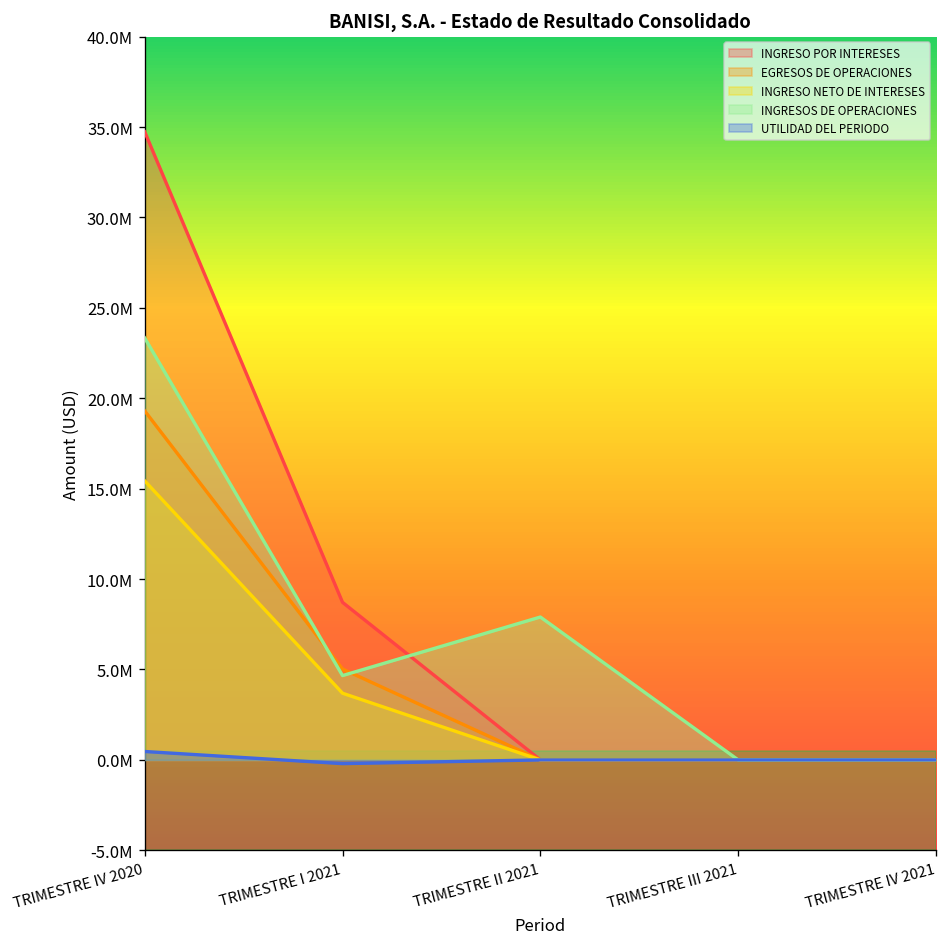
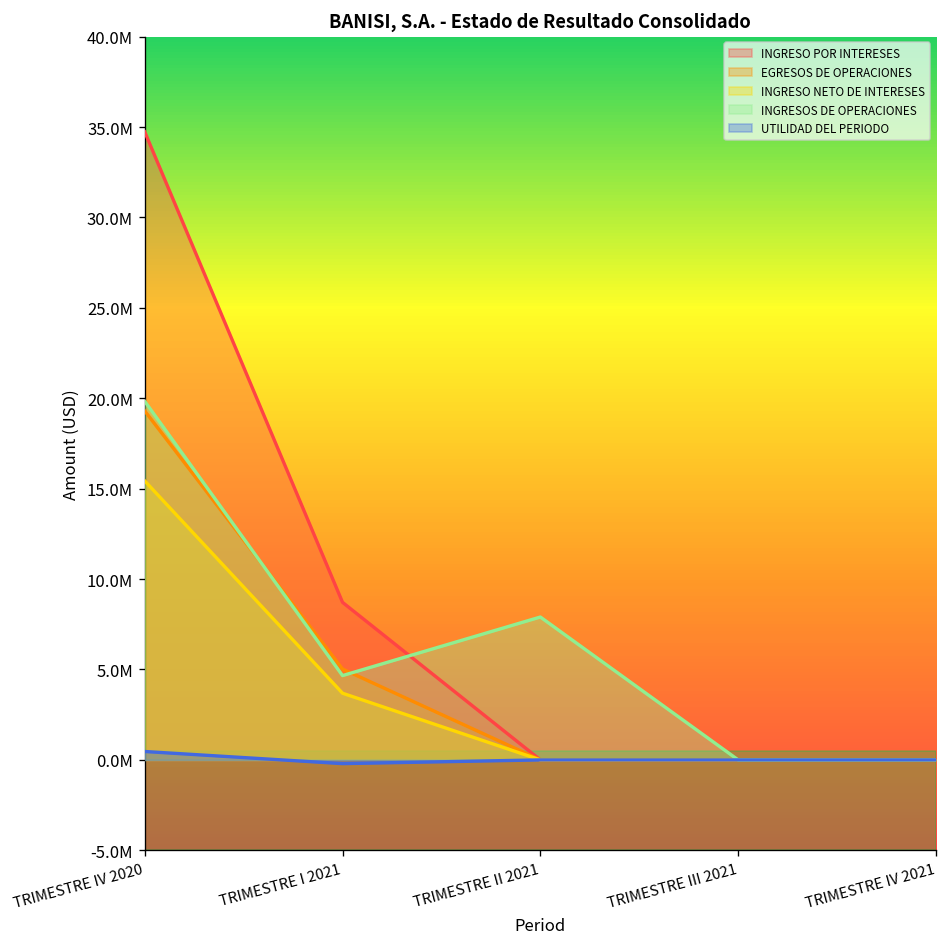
  {
    "INGRESOS DE OPERACIONES": {
-     "TRIMESTRE IV 2020": 23300000,
+     "TRIMESTRE IV 2020": 19800000,
      "TRIMESTRE I 2021": 4700000,
      "TRIMESTRE II 2021": 7900000
    }
  }
